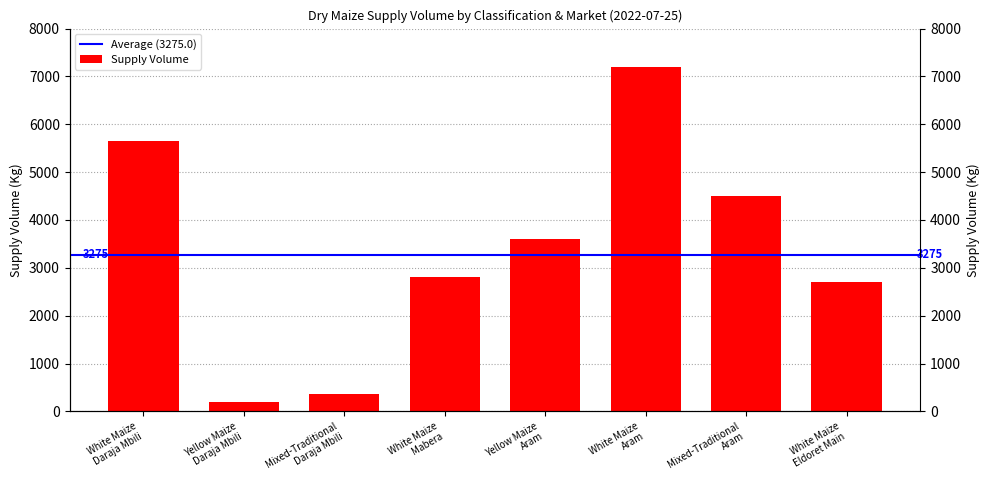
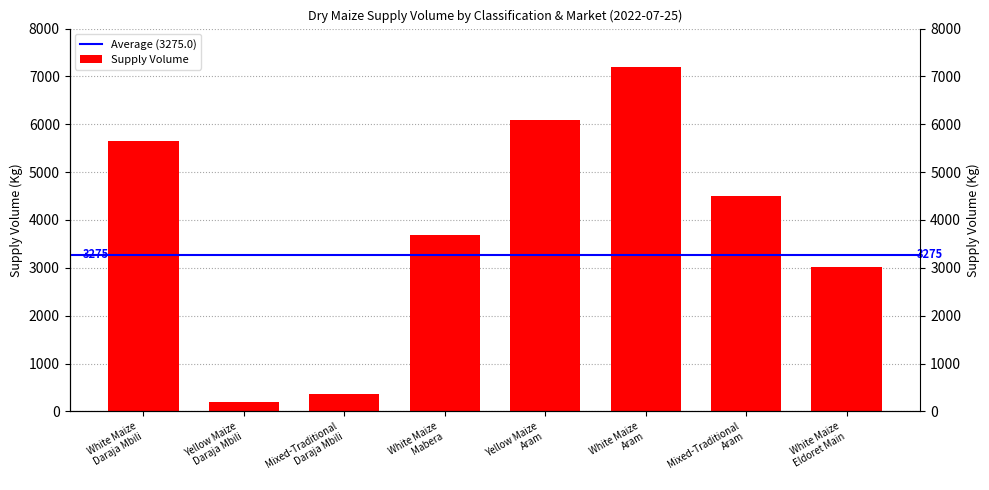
  {
    "White Maize Daraja Mbili": 5600,
    "Yellow Maize Daraja Mbili": 200,
    "Mixed-Traditional Daraja Mbili": 400,
-   "White Maize Mabera": 2800,
-   "Yellow Maize Aram": 3600,
+   "White Maize Mabera": 3700,
+   "Yellow Maize Aram": 6100,
    "White Maize Aram": 7200,
    "Mixed-Traditional Aram": 4500,
-   "White Maize Eldoret Main": 2700
+   "White Maize Eldoret Main": 3000
  }
